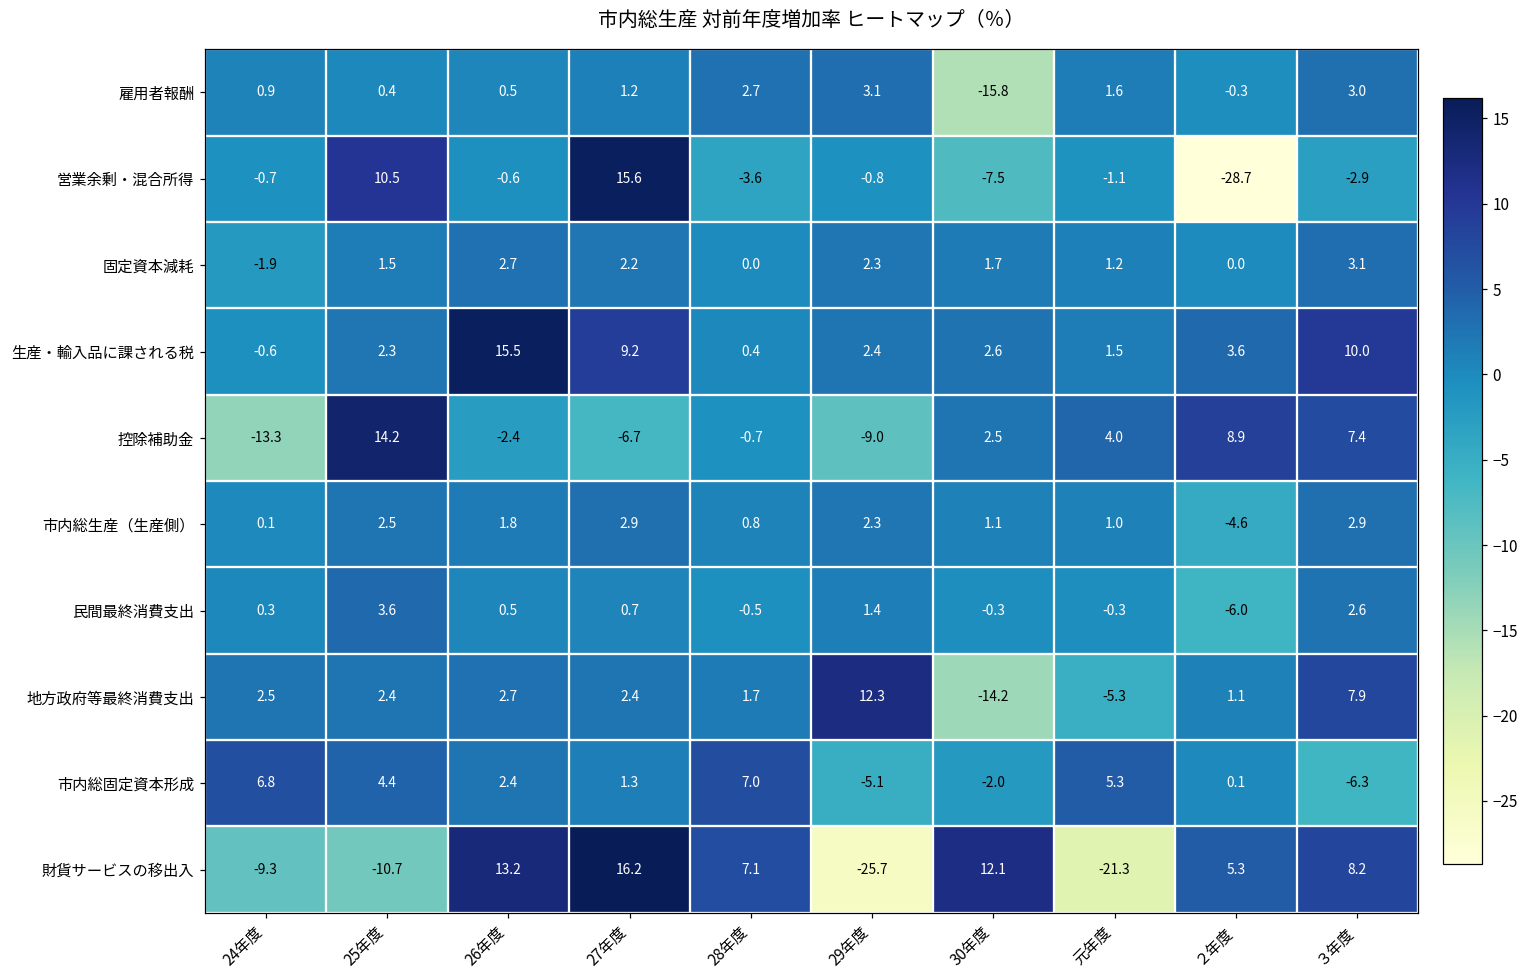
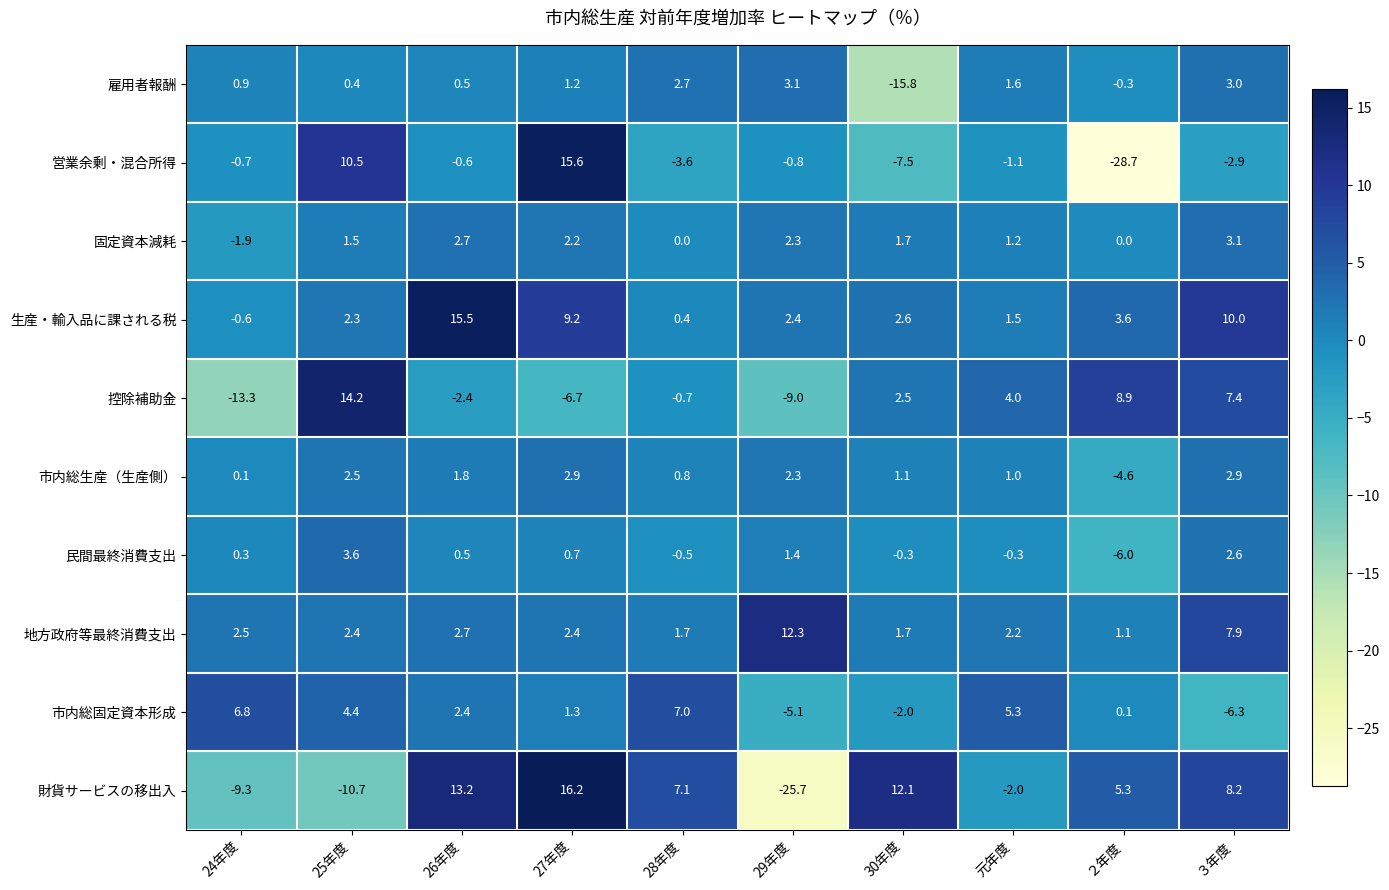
  {
    "雇用者報酬": {
      "24年度": 0.9,
      "25年度": 0.4,
      "26年度": 0.5,
      "27年度": 1.2,
      "28年度": 2.7,
      "29年度": 3.1,
      "30年度": -15.8,
      "元年度": 1.6,
      "２年度": -0.3,
      "３年度": 3.0
    },
    "営業余剰・混合所得": {
      "24年度": -0.7,
      "25年度": 10.5,
      "26年度": -0.6,
      "27年度": 15.6,
      "28年度": -3.6,
      "29年度": -0.8,
      "30年度": -7.5,
      "元年度": -1.1,
      "２年度": -28.7,
      "３年度": -2.9
    },
    "固定資本減耗": {
      "24年度": -1.9,
      "25年度": 1.5,
      "26年度": 2.7,
      "27年度": 2.2,
      "28年度": 0.0,
      "29年度": 2.3,
      "30年度": 1.7,
      "元年度": 1.2,
      "２年度": 0.0,
      "３年度": 3.1
    },
    "生産・輸入品に課される税": {
      "24年度": -0.6,
      "25年度": 2.3,
      "26年度": 15.5,
      "27年度": 9.2,
      "28年度": 0.4,
      "29年度": 2.4,
      "30年度": 2.6,
      "元年度": 1.5,
      "２年度": 3.6,
      "３年度": 10.0
    },
    "控除補助金": {
      "24年度": -13.3,
      "25年度": 14.2,
      "26年度": -2.4,
      "27年度": -6.7,
      "28年度": -0.7,
      "29年度": -9.0,
      "30年度": 2.5,
      "元年度": 4.0,
      "２年度": 8.9,
      "３年度": 7.4
    },
    "市内総生産（生産側）": {
      "24年度": 0.1,
      "25年度": 2.5,
      "26年度": 1.8,
      "27年度": 2.9,
      "28年度": 0.8,
      "29年度": 2.3,
      "30年度": 1.1,
      "元年度": 1.0,
      "２年度": -4.6,
      "３年度": 2.9
    },
    "民間最終消費支出": {
      "24年度": 0.3,
      "25年度": 3.6,
      "26年度": 0.5,
      "27年度": 0.7,
      "28年度": -0.5,
      "29年度": 1.4,
      "30年度": -0.3,
      "元年度": -0.3,
      "２年度": -6.0,
      "３年度": 2.6
    },
    "地方政府等最終消費支出": {
      "24年度": 2.5,
      "25年度": 2.4,
      "26年度": 2.7,
      "27年度": 2.4,
      "28年度": 1.7,
      "29年度": 12.3,
-     "30年度": -14.2,
-     "元年度": -5.3,
+     "30年度": 1.7,
+     "元年度": 2.2,
      "２年度": 1.1,
      "３年度": 7.9
    },
    "市内総固定資本形成": {
      "24年度": 6.8,
      "25年度": 4.4,
      "26年度": 2.4,
      "27年度": 1.3,
      "28年度": 7.0,
      "29年度": -5.1,
      "30年度": -2.0,
      "元年度": 5.3,
      "２年度": 0.1,
      "３年度": -6.3
    },
    "財貨サービスの移出入": {
      "24年度": -9.3,
      "25年度": -10.7,
      "26年度": 13.2,
      "27年度": 16.2,
      "28年度": 7.1,
      "29年度": -25.7,
      "30年度": 12.1,
-     "元年度": -21.3,
+     "元年度": -2.0,
      "２年度": 5.3,
      "３年度": 8.2
    }
  }
